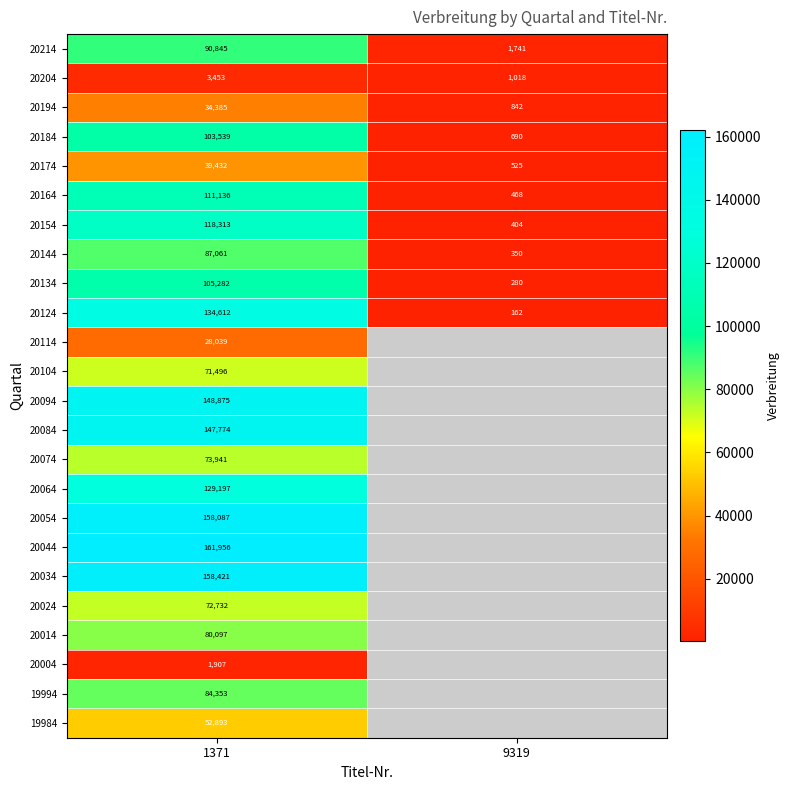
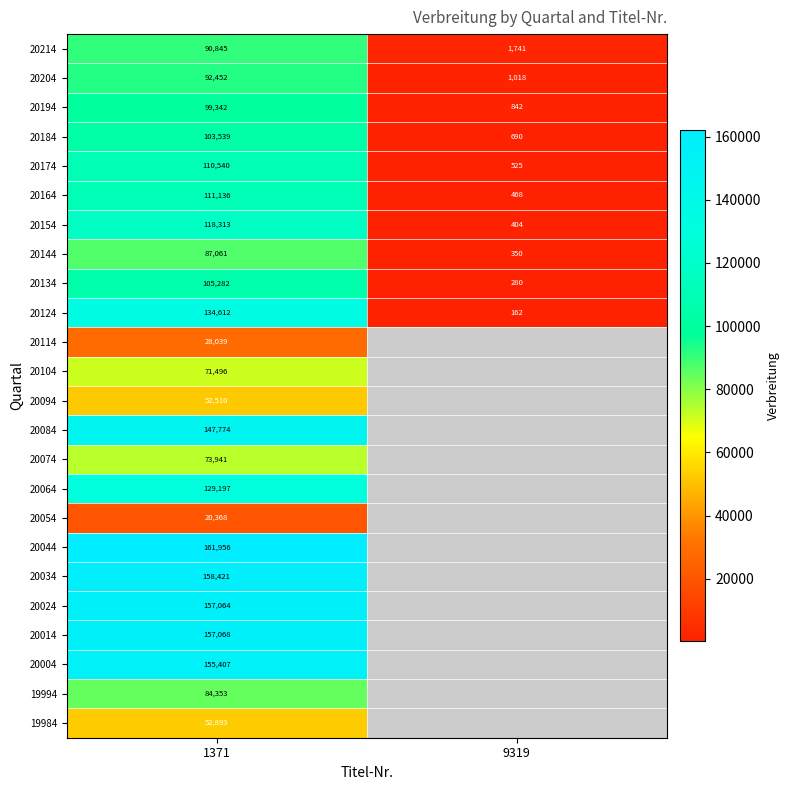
  {
    "20214": {
      "1371": "90,845",
      "9319": "1,741"
    },
    "20204": {
-     "1371": "3,453",
+     "1371": "92,452",
      "9319": "1,018"
    },
    "20194": {
-     "1371": "34,385",
+     "1371": "99,342",
      "9319": "842"
    },
    "20184": {
      "1371": "103,539",
      "9319": "690"
    },
    "20174": {
-     "1371": "39,432",
+     "1371": "110,540",
      "9319": "525"
    },
    "20164": {
      "1371": "111,136",
      "9319": "468"
    },
    "20154": {
      "1371": "118,313",
      "9319": "404"
    },
    "20144": {
      "1371": "87,061",
      "9319": "350"
    },
    "20134": {
      "1371": "105,282",
      "9319": "280"
    },
    "20124": {
      "1371": "134,612",
      "9319": "162"
    },
    "20114": {
      "1371": "28,039"
    },
    "20104": {
      "1371": "71,496"
    },
    "20094": {
-     "1371": "148,875"
+     "1371": "52,510"
    },
    "20084": {
      "1371": "147,774"
    },
    "20074": {
      "1371": "73,941"
    },
    "20064": {
      "1371": "129,197"
    },
    "20054": {
-     "1371": "158,087"
+     "1371": "20,368"
    },
    "20044": {
      "1371": "161,956"
    },
    "20034": {
      "1371": "158,421"
    },
    "20024": {
-     "1371": "72,732"
+     "1371": "157,064"
    },
    "20014": {
-     "1371": "80,097"
+     "1371": "157,068"
    },
    "20004": {
-     "1371": "1,907"
+     "1371": "155,407"
    },
    "19994": {
      "1371": "84,353"
    },
    "19984": {
      "1371": "52,893"
    }
  }
